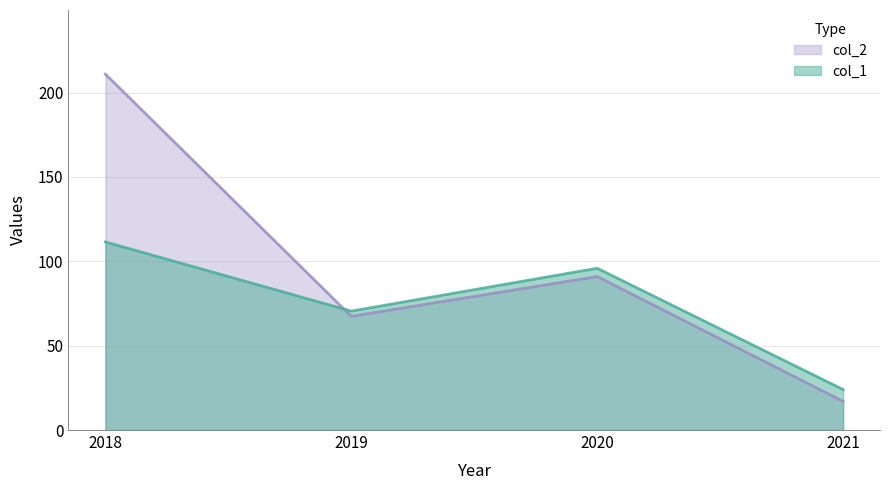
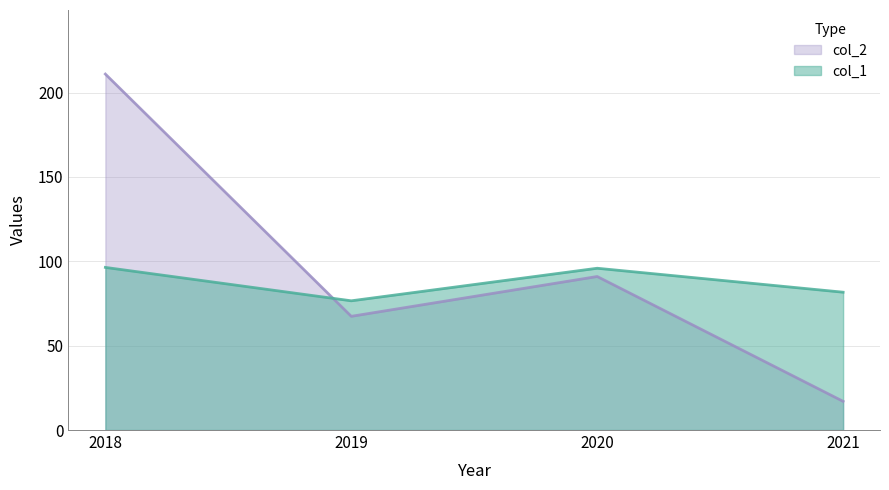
  {
    "col_2": {
      "2018": 211,
      "2019": 67,
      "2020": 91,
      "2021": 17
    },
    "col_1": {
-     "2018": 112,
-     "2019": 71,
+     "2018": 96,
+     "2019": 77,
      "2020": 96,
-     "2021": 24
+     "2021": 82
    }
  }
